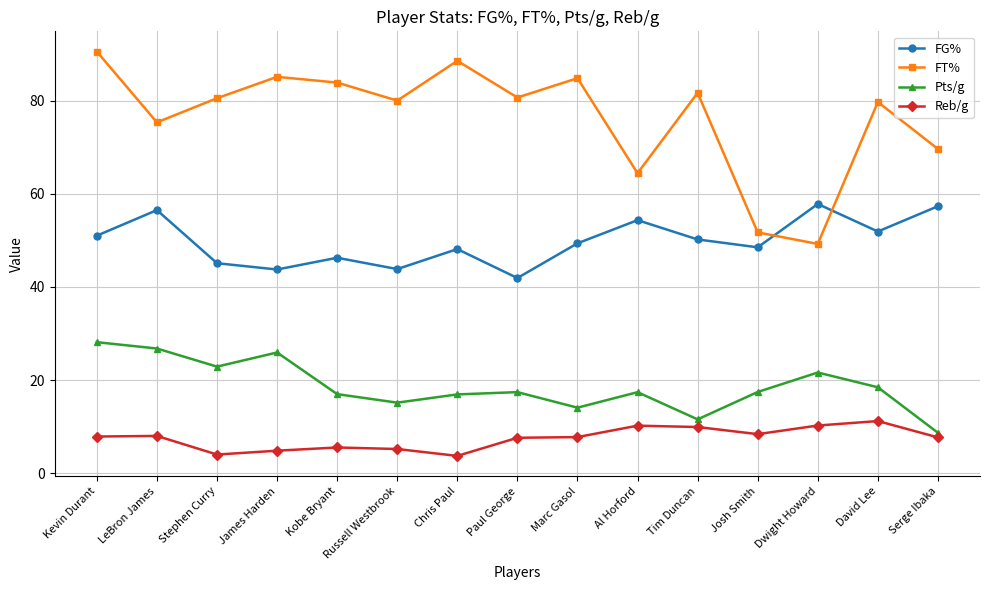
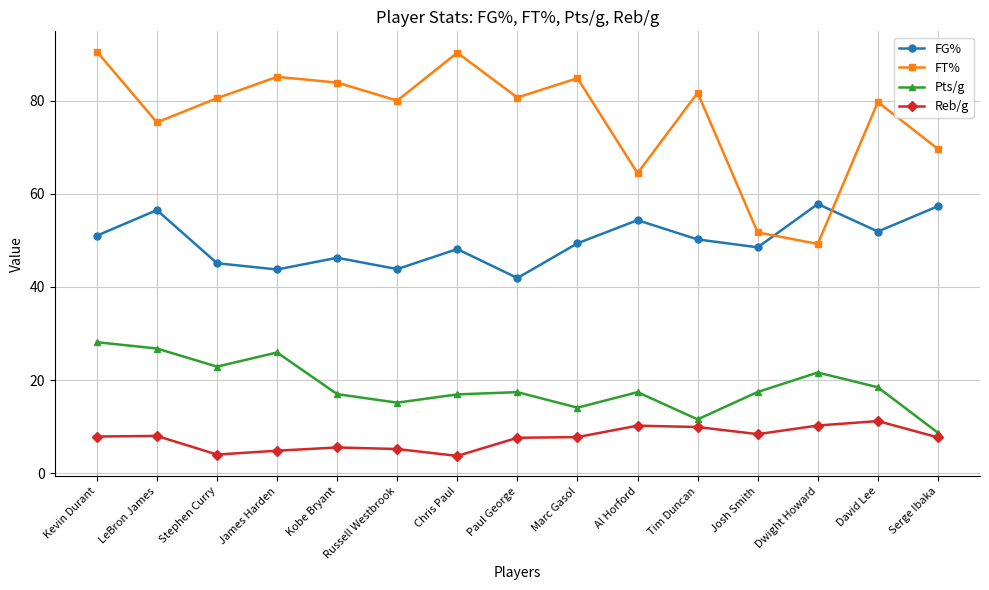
  {
    "FG%": {
      "Kevin Durant": 51,
      "LeBron James": 57,
      "Stephen Curry": 45,
      "James Harden": 44,
      "Kobe Bryant": 46,
      "Russell Westbrook": 44,
      "Chris Paul": 48,
      "Paul George": 42,
      "Marc Gasol": 49,
      "Al Horford": 54,
      "Tim Duncan": 50,
      "Josh Smith": 49,
      "Dwight Howard": 58,
      "David Lee": 52,
      "Serge Ibaka": 57
    },
    "FT%": {
      "Kevin Durant": 91,
      "LeBron James": 75,
      "Stephen Curry": 81,
      "James Harden": 85,
      "Kobe Bryant": 84,
      "Russell Westbrook": 80,
-     "Chris Paul": 89,
+     "Chris Paul": 90,
      "Paul George": 81,
      "Marc Gasol": 85,
      "Al Horford": 64,
      "Tim Duncan": 82,
      "Josh Smith": 52,
      "Dwight Howard": 49,
      "David Lee": 80,
      "Serge Ibaka": 70
    },
    "Pts/g": {
      "Kevin Durant": 28,
      "LeBron James": 27,
      "Stephen Curry": 23,
      "James Harden": 26,
      "Kobe Bryant": 17,
      "Russell Westbrook": 15,
      "Chris Paul": 17,
      "Paul George": 17,
      "Marc Gasol": 14,
      "Al Horford": 17,
      "Tim Duncan": 12,
      "Josh Smith": 17,
      "Dwight Howard": 22,
      "David Lee": 18,
      "Serge Ibaka": 9
    },
    "Reb/g": {
      "Kevin Durant": 8,
      "LeBron James": 8,
      "Stephen Curry": 4,
      "James Harden": 5,
      "Kobe Bryant": 6,
      "Russell Westbrook": 5,
      "Chris Paul": 4,
      "Paul George": 8,
      "Marc Gasol": 8,
      "Al Horford": 10,
      "Tim Duncan": 10,
      "Josh Smith": 8,
      "Dwight Howard": 10,
      "David Lee": 11,
      "Serge Ibaka": 8
    }
  }
